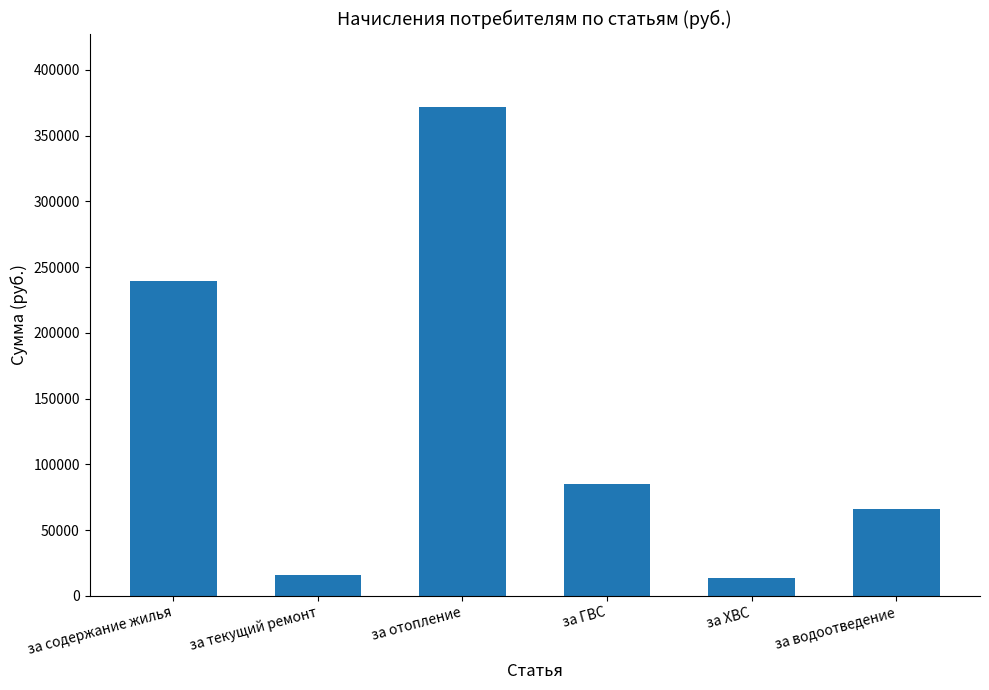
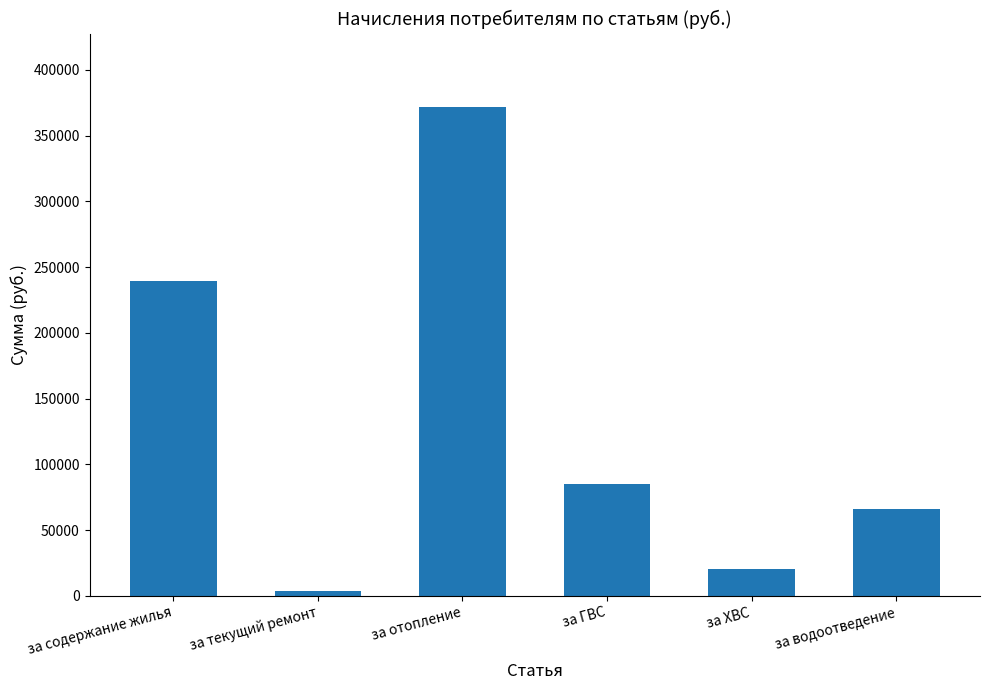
  {
    "за содержание жилья": 240000,
-   "за текущий ремонт": 16000,
+   "за текущий ремонт": 3000,
    "за отопление": 372000,
    "за ГВС": 85000,
-   "за ХВС": 13000,
+   "за ХВС": 21000,
    "за водоотведение": 66000
  }
